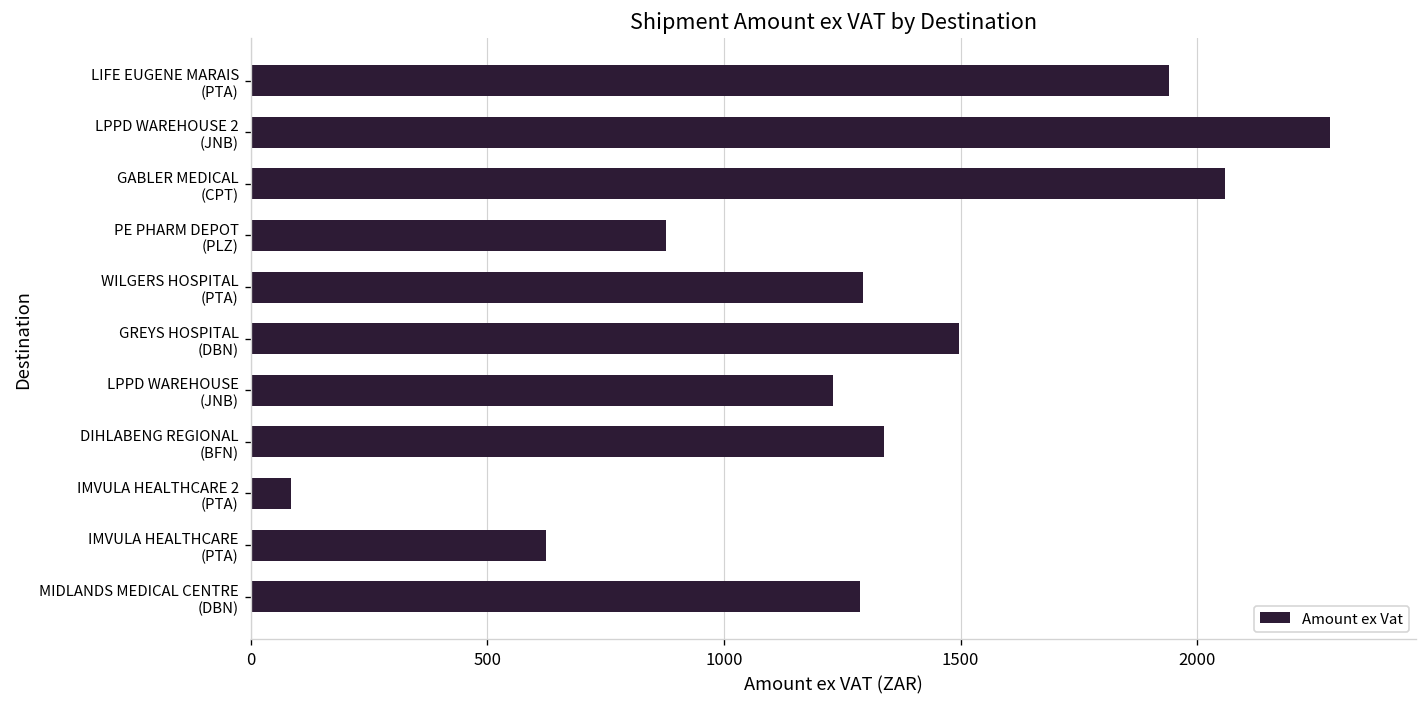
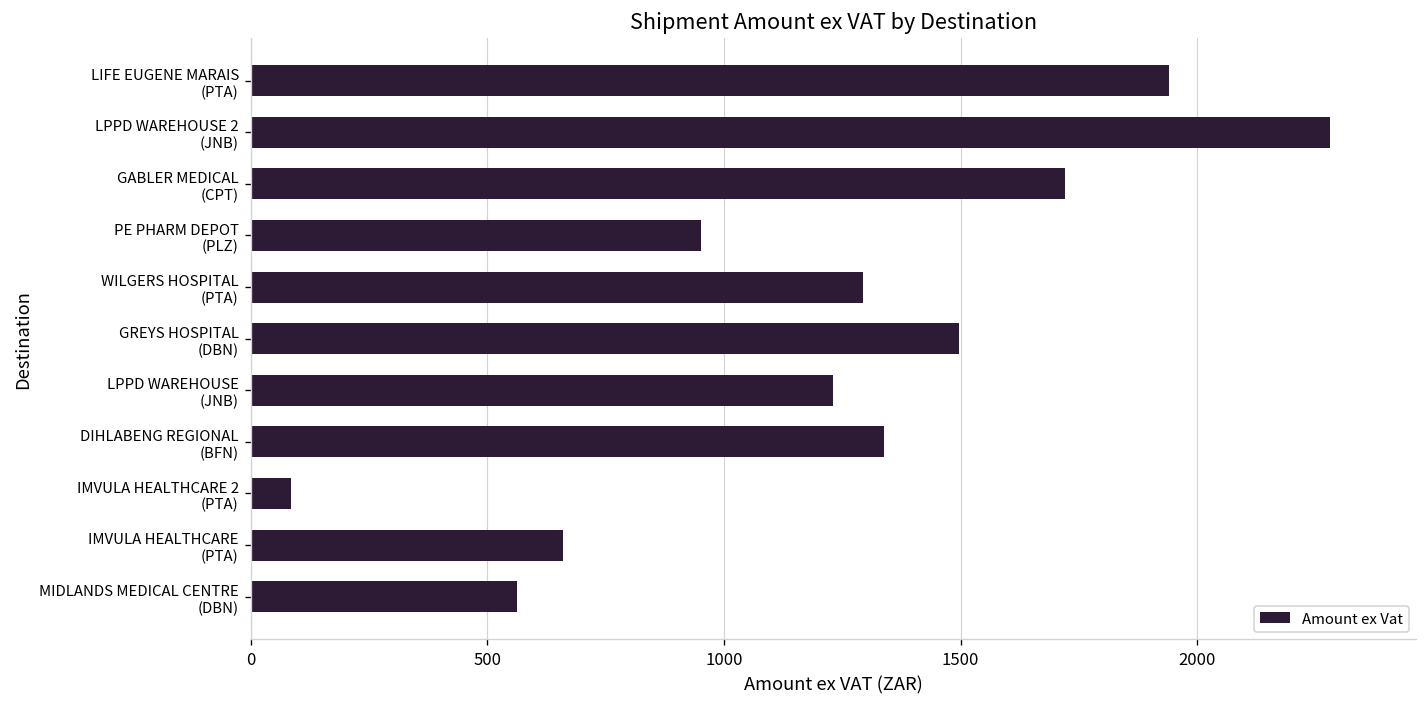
  {
    "LIFE EUGENE MARAIS (PTA)": 1940,
    "LPPD WAREHOUSE 2 (JNB)": 2280,
-   "GABLER MEDICAL (CPT)": 2060,
-   "PE PHARM DEPOT (PLZ)": 880,
+   "GABLER MEDICAL (CPT)": 1720,
+   "PE PHARM DEPOT (PLZ)": 950,
    "WILGERS HOSPITAL (PTA)": 1290,
    "GREYS HOSPITAL (DBN)": 1500,
    "LPPD WAREHOUSE (JNB)": 1230,
    "DIHLABENG REGIONAL (BFN)": 1340,
    "IMVULA HEALTHCARE 2 (PTA)": 90,
-   "IMVULA HEALTHCARE (PTA)": 620,
-   "MIDLANDS MEDICAL CENTRE (DBN)": 1290
+   "IMVULA HEALTHCARE (PTA)": 660,
+   "MIDLANDS MEDICAL CENTRE (DBN)": 560
  }
